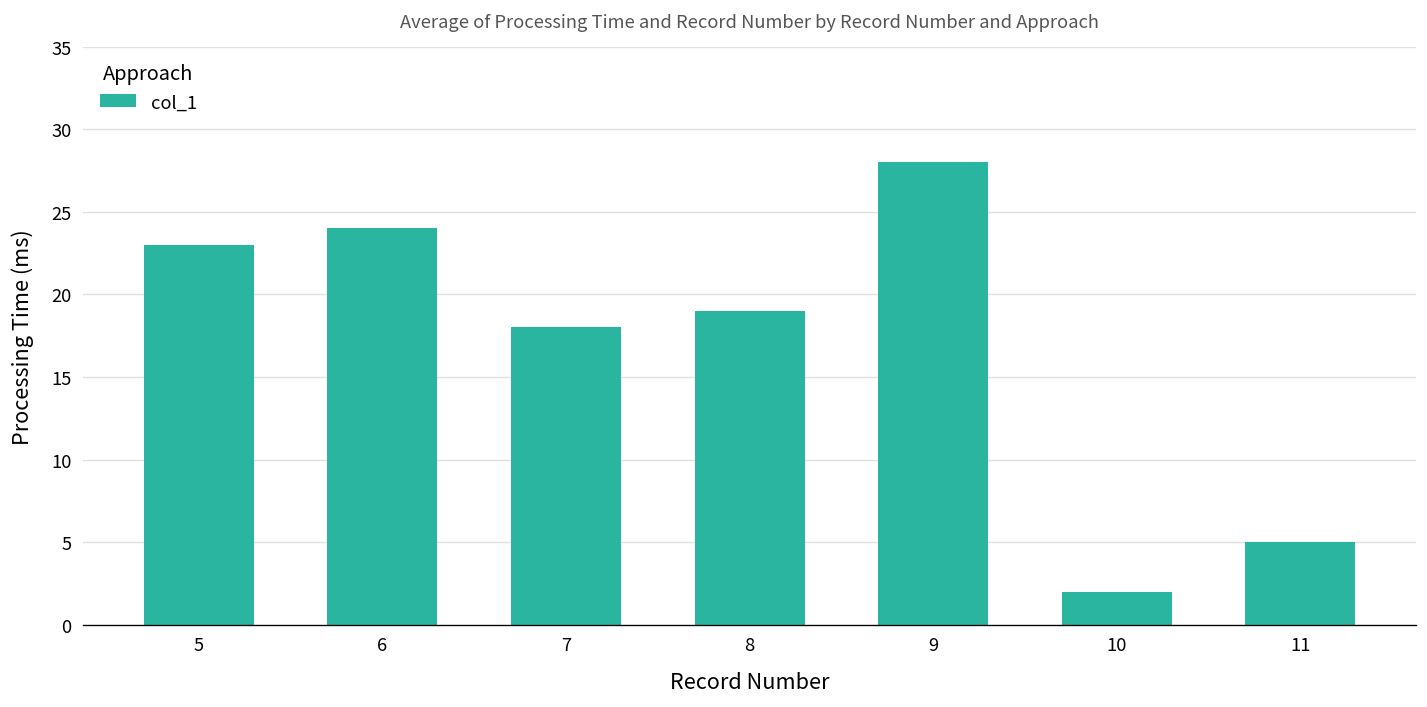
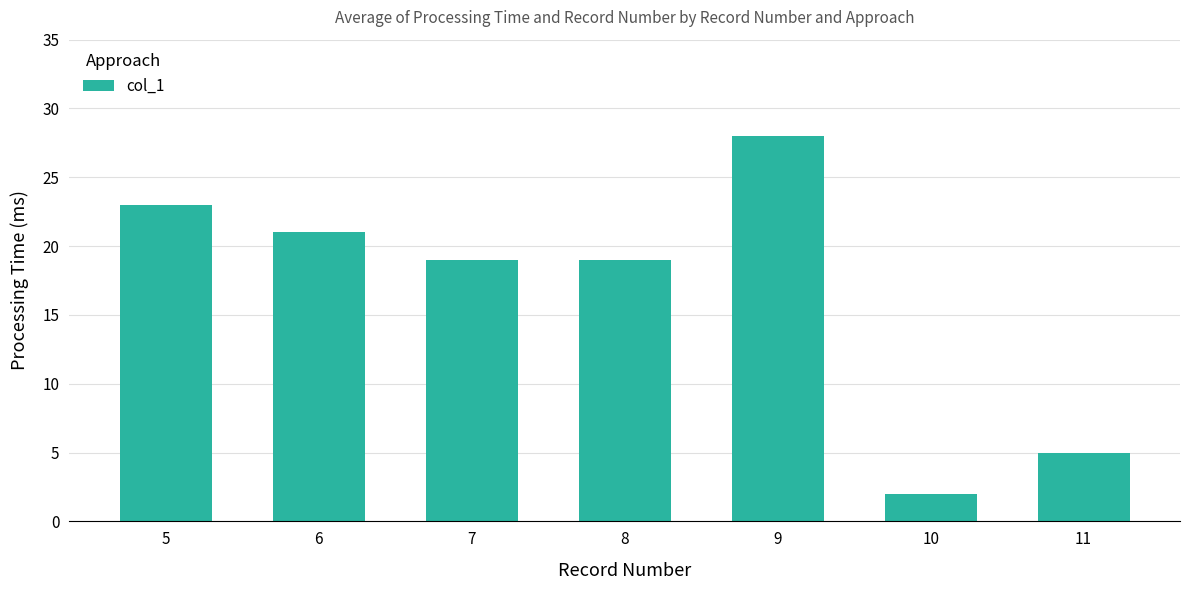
  {
    "5": 23,
-   "6": 24,
-   "7": 18,
+   "6": 21,
+   "7": 19,
    "8": 19,
    "9": 28,
    "10": 2,
    "11": 5
  }
